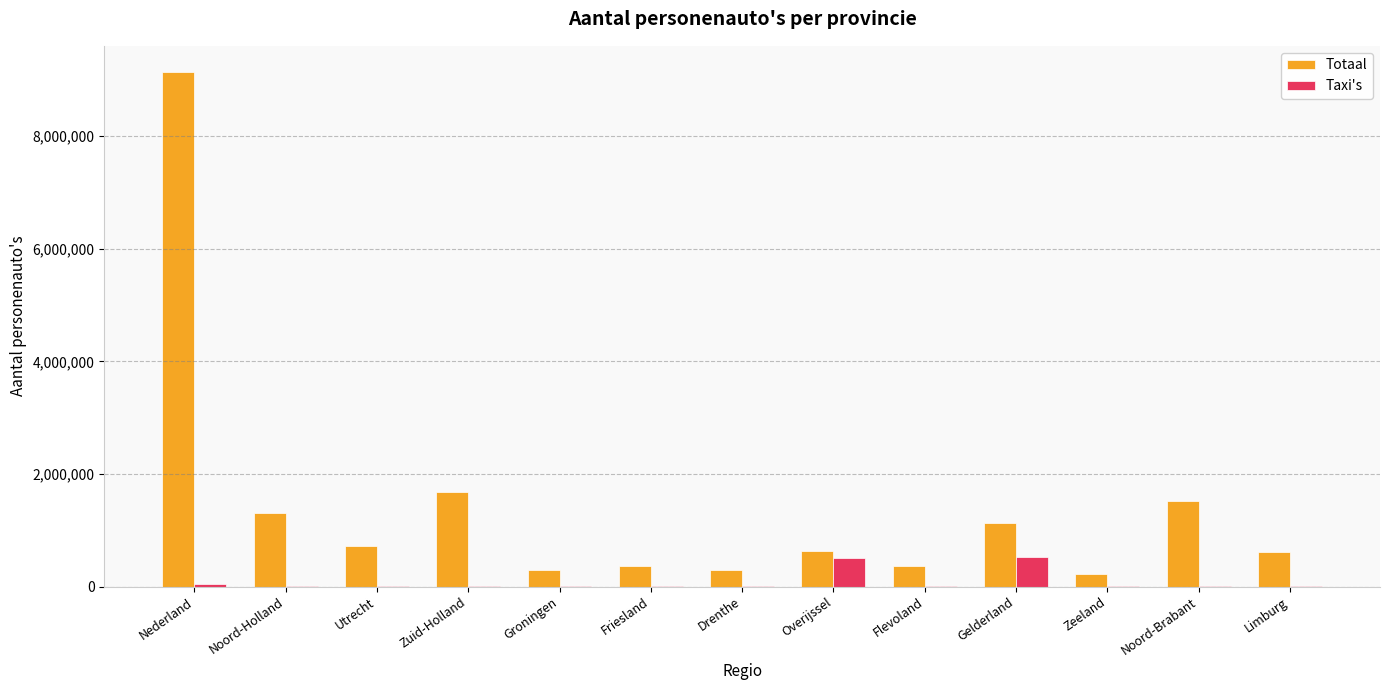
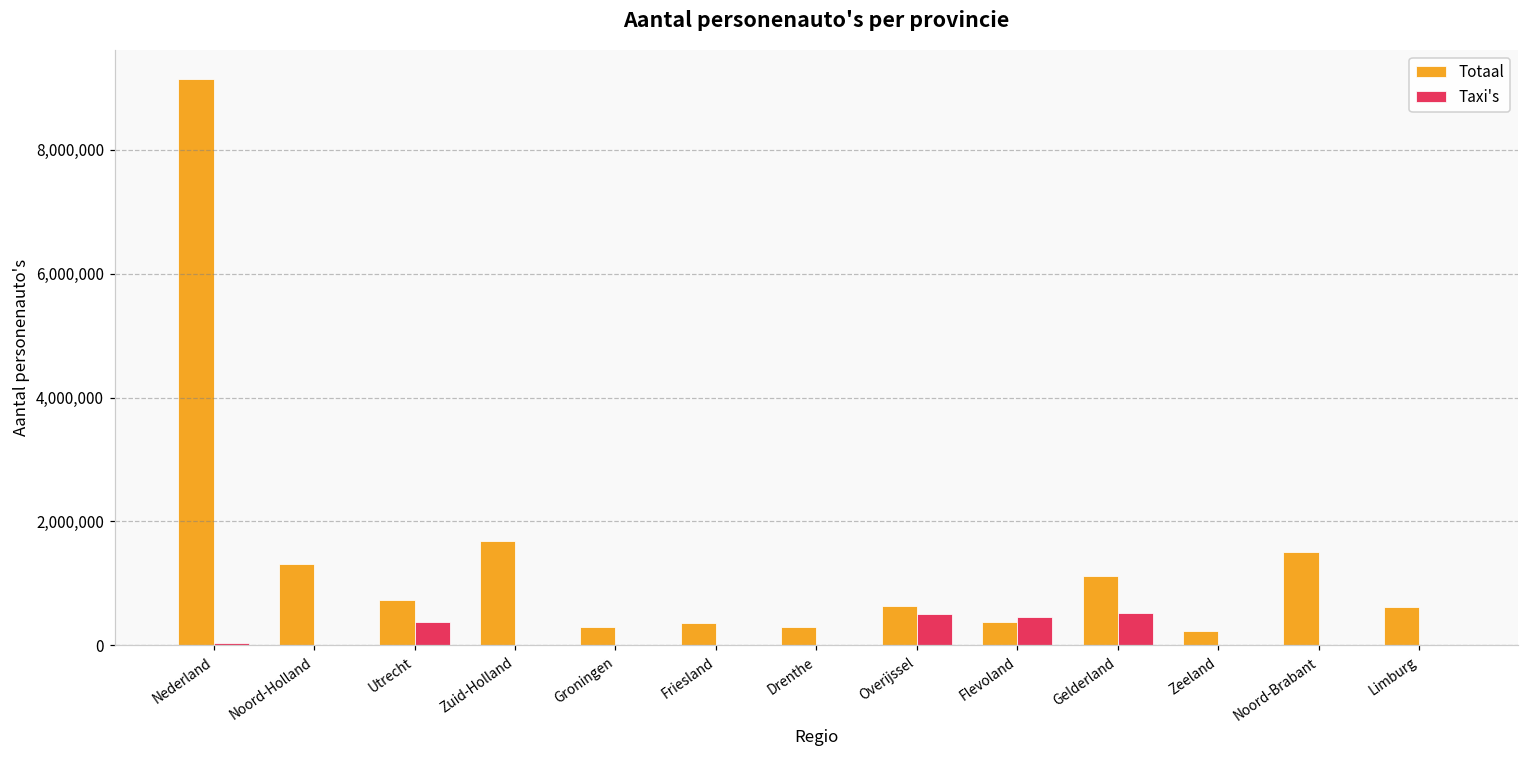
  {
    "Totaal": {
      "Nederland": "9,100,000",
      "Noord-Holland": "1,300,000",
      "Utrecht": "700,000",
      "Zuid-Holland": "1,700,000",
      "Groningen": "300,000",
      "Friesland": "400,000",
      "Drenthe": "300,000",
      "Overijssel": "600,000",
      "Flevoland": "400,000",
      "Gelderland": "1,100,000",
      "Zeeland": "200,000",
      "Noord-Brabant": "1,500,000",
      "Limburg": "600,000"
    },
    "Taxi's": {
-     "Utrecht": "0",
+     "Utrecht": "400,000",
      "Overijssel": "500,000",
-     "Flevoland": "0",
+     "Flevoland": "500,000",
      "Gelderland": "500,000"
    }
  }
